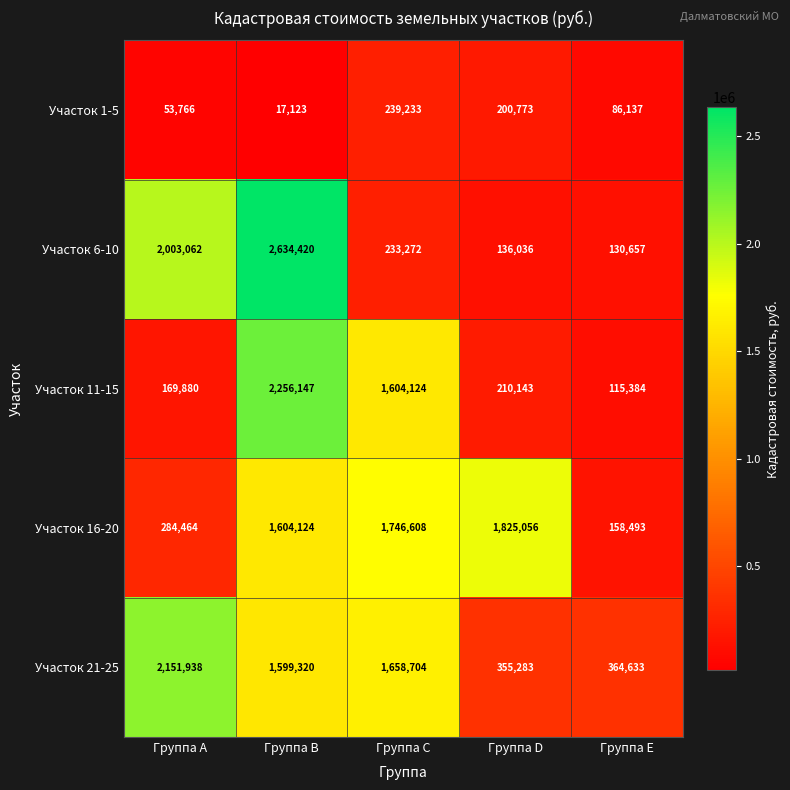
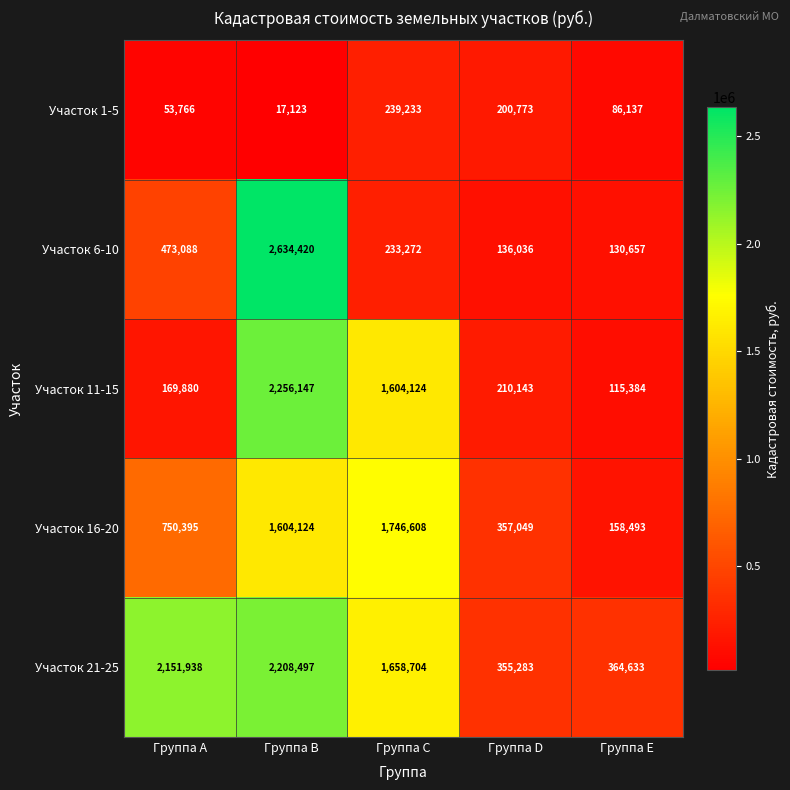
  {
    "Участок 1-5": {
      "Группа A": "53,766",
      "Группа B": "17,123",
      "Группа C": "239,233",
      "Группа D": "200,773",
      "Группа E": "86,137"
    },
    "Участок 6-10": {
-     "Группа A": "2,003,062",
+     "Группа A": "473,088",
      "Группа B": "2,634,420",
      "Группа C": "233,272",
      "Группа D": "136,036",
      "Группа E": "130,657"
    },
    "Участок 11-15": {
      "Группа A": "169,880",
      "Группа B": "2,256,147",
      "Группа C": "1,604,124",
      "Группа D": "210,143",
      "Группа E": "115,384"
    },
    "Участок 16-20": {
-     "Группа A": "284,464",
+     "Группа A": "750,395",
      "Группа B": "1,604,124",
      "Группа C": "1,746,608",
-     "Группа D": "1,825,056",
+     "Группа D": "357,049",
      "Группа E": "158,493"
    },
    "Участок 21-25": {
      "Группа A": "2,151,938",
-     "Группа B": "1,599,320",
+     "Группа B": "2,208,497",
      "Группа C": "1,658,704",
      "Группа D": "355,283",
      "Группа E": "364,633"
    }
  }
